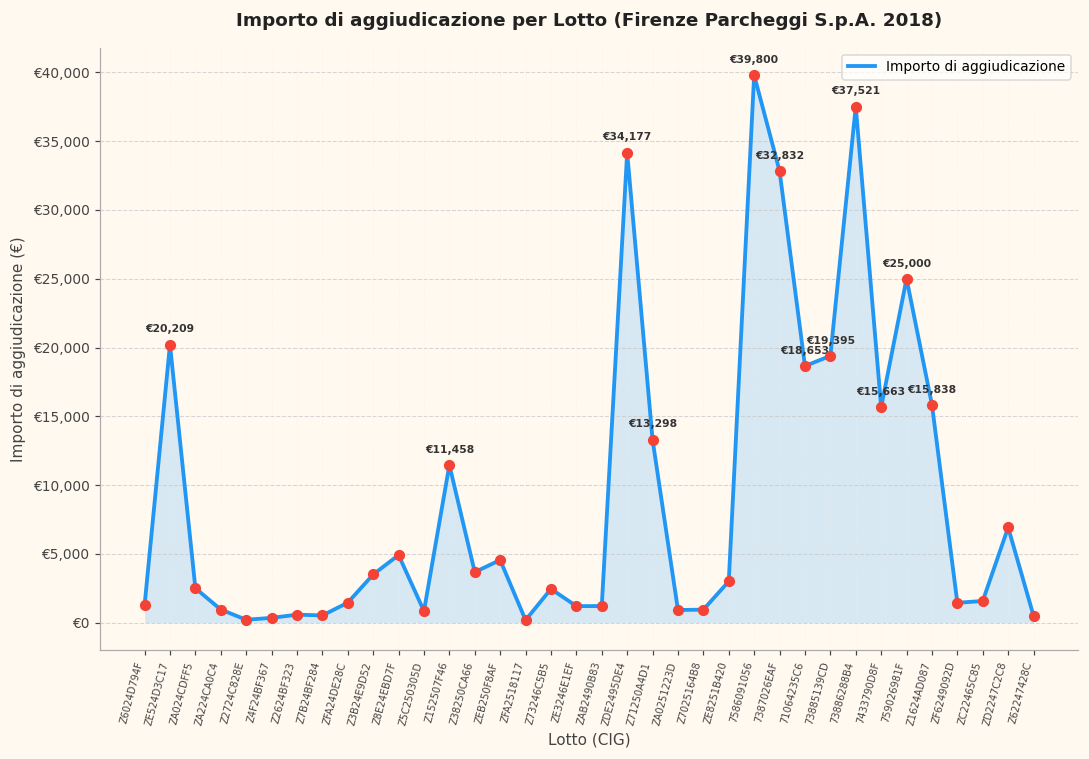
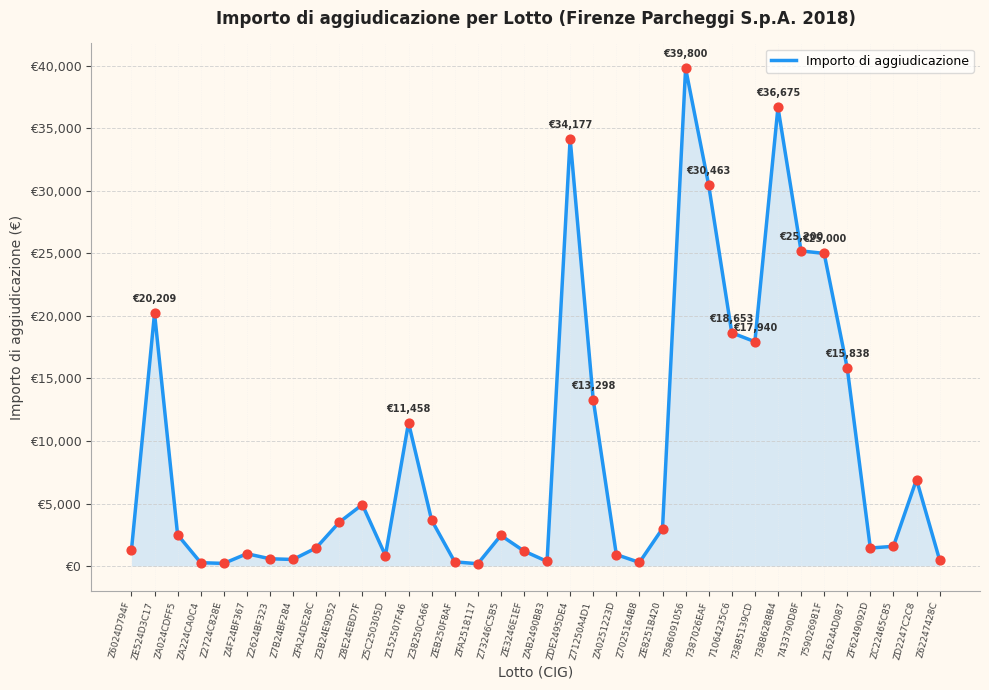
  {
    "ZE524D3C17": "€20,209",
-   "ZA224CA0C4": "€1,000",
-   "Z4F24BF367": "€300",
+   "ZA224CA0C4": "€300",
+   "Z4F24BF367": "€1,000",
    "Z152507F46": "€11,458",
-   "ZEB250F8AF": "€4,600",
-   "ZAB2490B83": "€1,200",
+   "ZEB250F8AF": "€300",
+   "ZAB2490B83": "€400",
    "ZDE2495DE4": "€34,177",
    "Z71250A4D1": "€13,298",
-   "Z7025164B8": "€900",
+   "Z7025164B8": "€300",
    "7586091056": "€39,800",
-   "7387026EAF": "€32,832",
+   "7387026EAF": "€30,463",
    "71064235C6": "€18,653",
-   "73885139CD": "€19,395",
-   "73886288B4": "€37,521",
-   "7433790D8F": "€15,663",
+   "73885139CD": "€17,940",
+   "73886288B4": "€36,675",
+   "7433790D8F": "€25,200",
    "Z1624AD087": "€15,838"
  }
